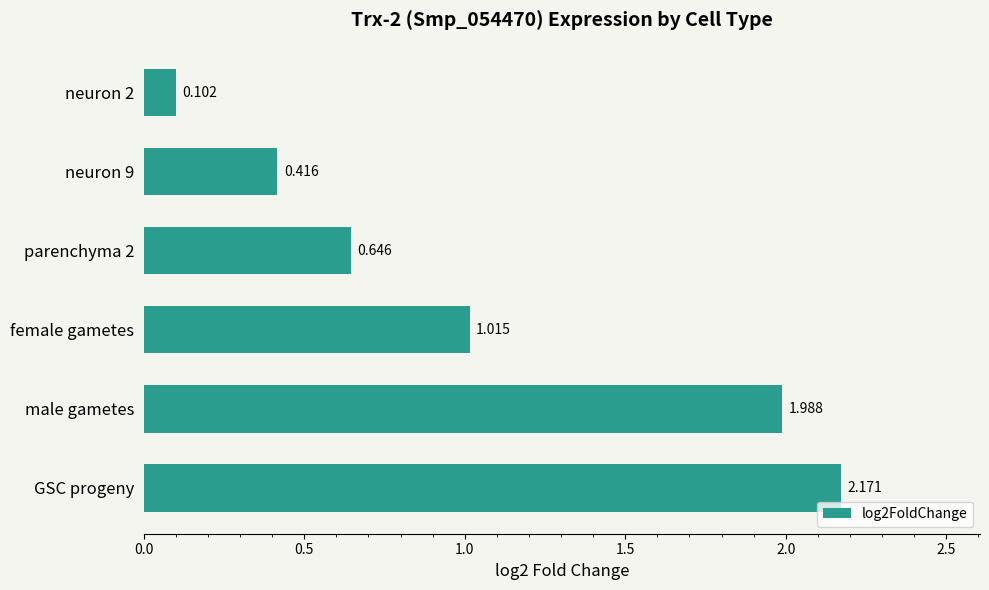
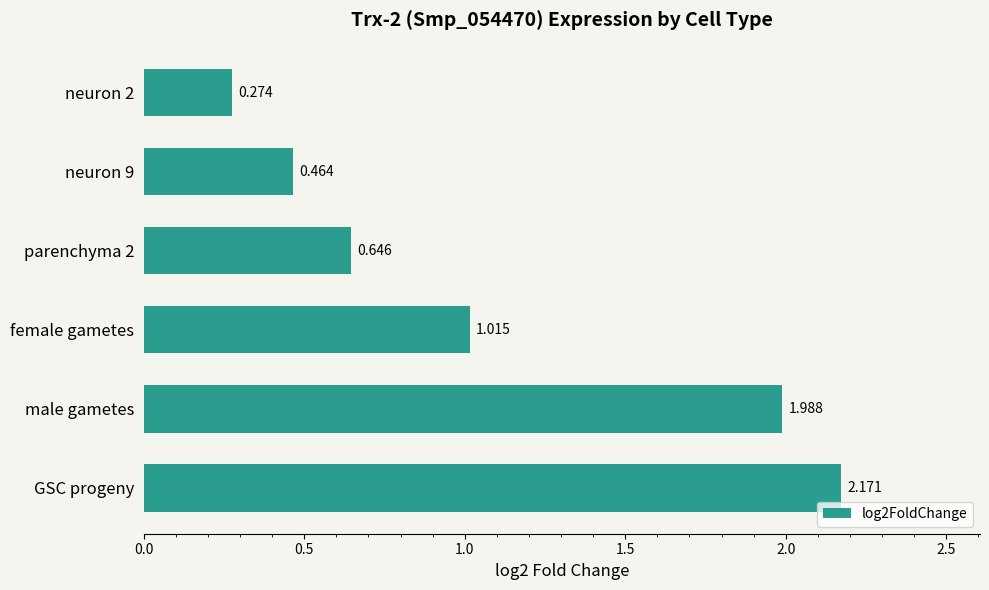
  {
-   "neuron 2": 0.102,
-   "neuron 9": 0.416,
+   "neuron 2": 0.274,
+   "neuron 9": 0.464,
    "parenchyma 2": 0.646,
    "female gametes": 1.015,
    "male gametes": 1.988,
    "GSC progeny": 2.171
  }
